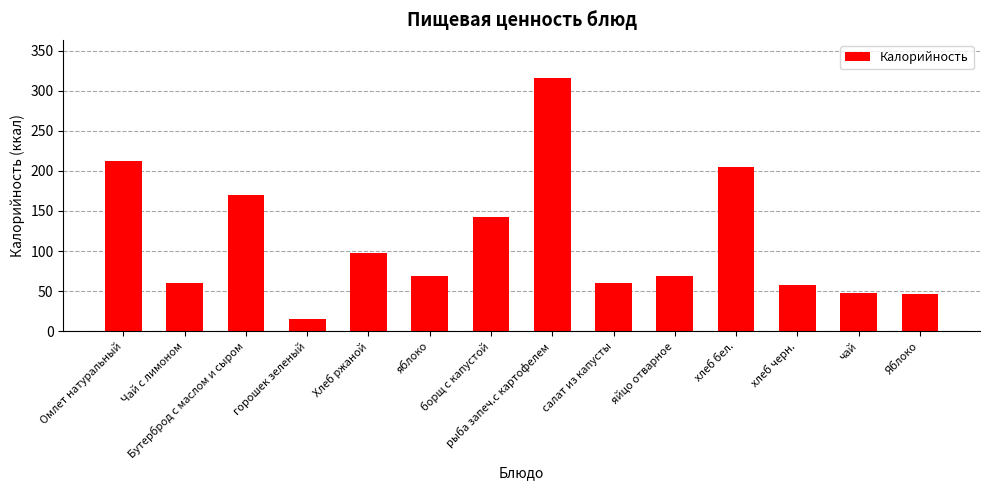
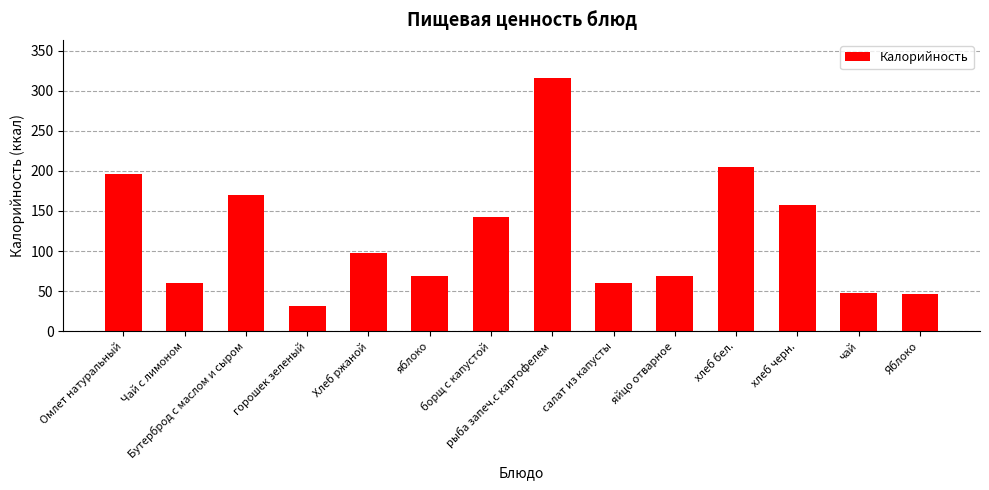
  {
-   "Омлет натуральный": 210,
+   "Омлет натуральный": 200,
    "Чай с лимоном": 60,
    "Бутерброд с маслом и сыром": 170,
-   "горошек зеленый": 20,
+   "горошек зеленый": 30,
    "Хлеб ржаной": 100,
    "яблоко": 70,
    "борщ с капустой": 140,
    "рыба запеч.с картофелем": 320,
    "салат из капусты": 60,
    "яйцо отварное": 70,
    "хлеб бел.": 210,
-   "хлеб черн.": 60,
+   "хлеб черн.": 160,
    "чай": 50,
    "Яблоко": 50
  }
